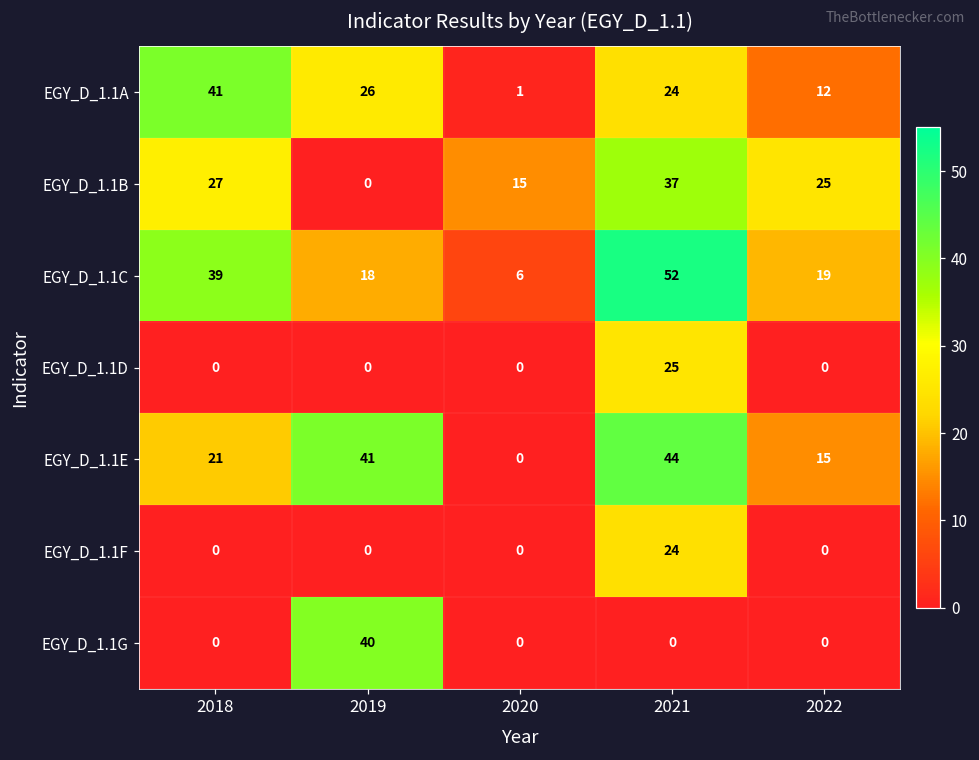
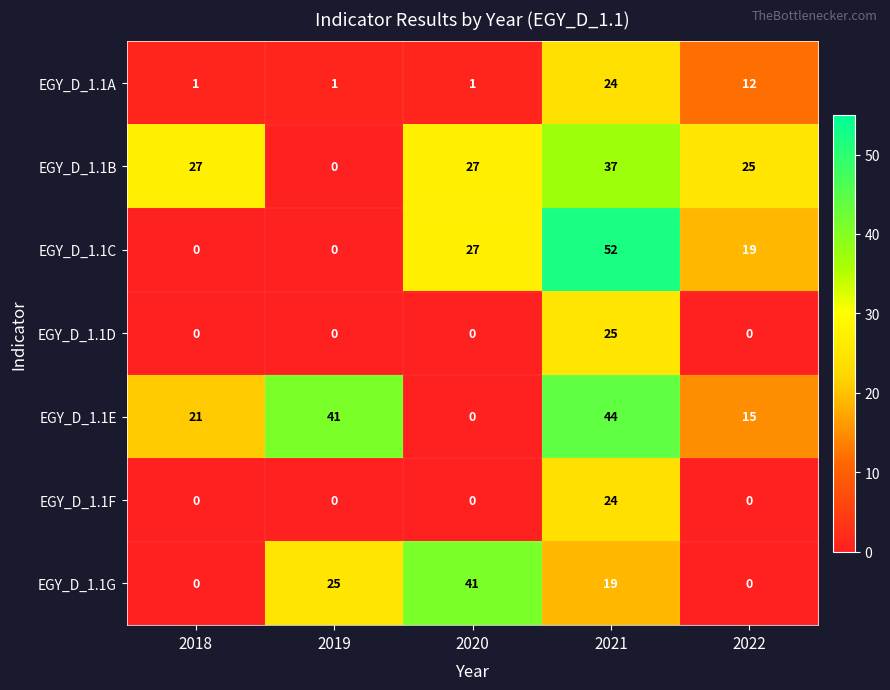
  {
    "EGY_D_1.1A": {
-     "2018": 41,
-     "2019": 26,
+     "2018": 1,
+     "2019": 1,
      "2020": 1,
      "2021": 24,
      "2022": 12
    },
    "EGY_D_1.1B": {
      "2018": 27,
      "2019": 0,
-     "2020": 15,
+     "2020": 27,
      "2021": 37,
      "2022": 25
    },
    "EGY_D_1.1C": {
-     "2018": 39,
-     "2019": 18,
-     "2020": 6,
+     "2018": 0,
+     "2019": 0,
+     "2020": 27,
      "2021": 52,
      "2022": 19
    },
    "EGY_D_1.1D": {
      "2018": 0,
      "2019": 0,
      "2020": 0,
      "2021": 25,
      "2022": 0
    },
    "EGY_D_1.1E": {
      "2018": 21,
      "2019": 41,
      "2020": 0,
      "2021": 44,
      "2022": 15
    },
    "EGY_D_1.1F": {
      "2018": 0,
      "2019": 0,
      "2020": 0,
      "2021": 24,
      "2022": 0
    },
    "EGY_D_1.1G": {
      "2018": 0,
-     "2019": 40,
-     "2020": 0,
-     "2021": 0,
+     "2019": 25,
+     "2020": 41,
+     "2021": 19,
      "2022": 0
    }
  }
